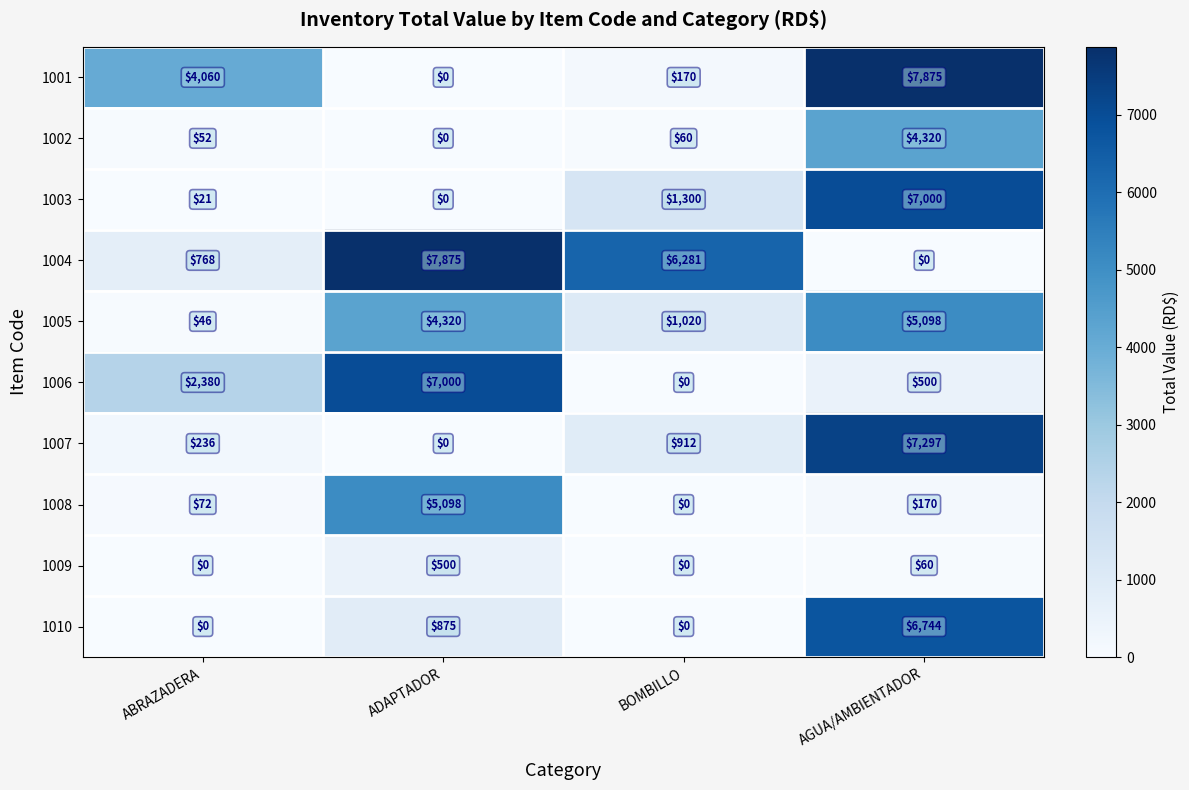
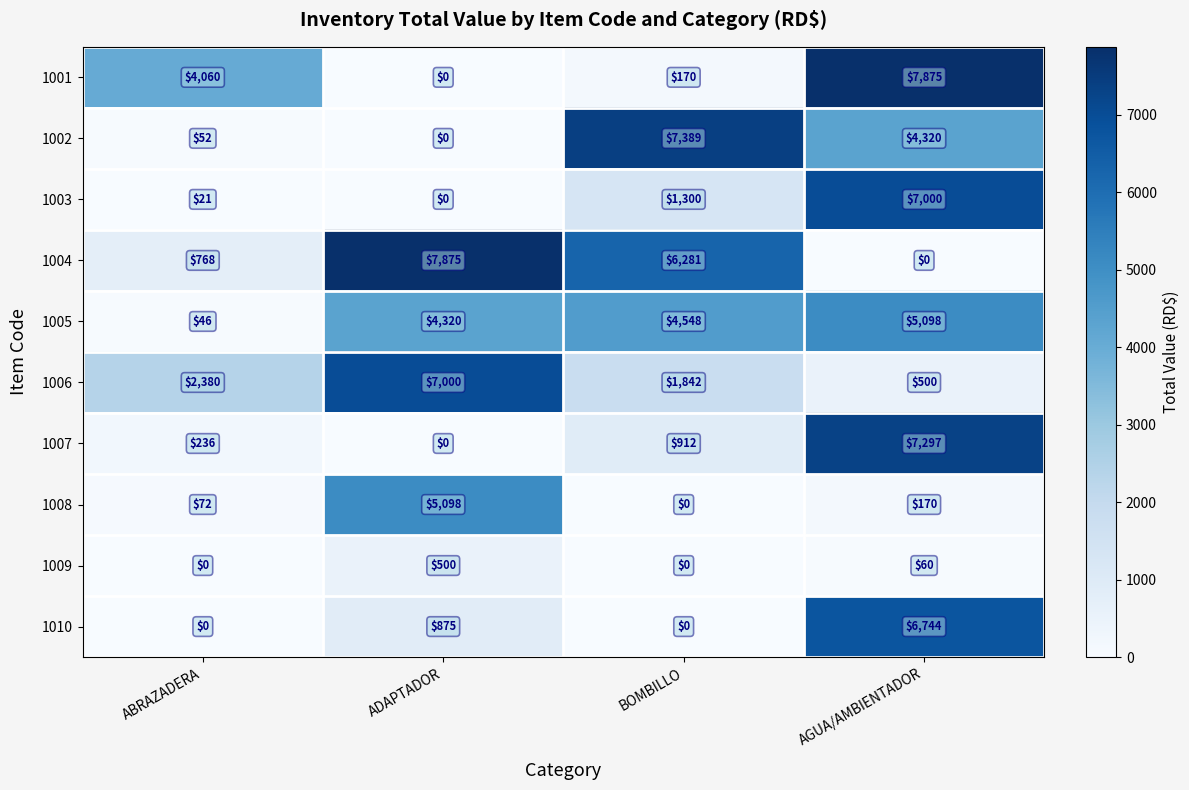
  {
    "1002": {
-     "BOMBILLO": "$60"
+     "BOMBILLO": "$7,389"
    },
    "1005": {
-     "BOMBILLO": "$1,020"
+     "BOMBILLO": "$4,548"
    },
    "1006": {
-     "BOMBILLO": "$0"
+     "BOMBILLO": "$1,842"
    }
  }
